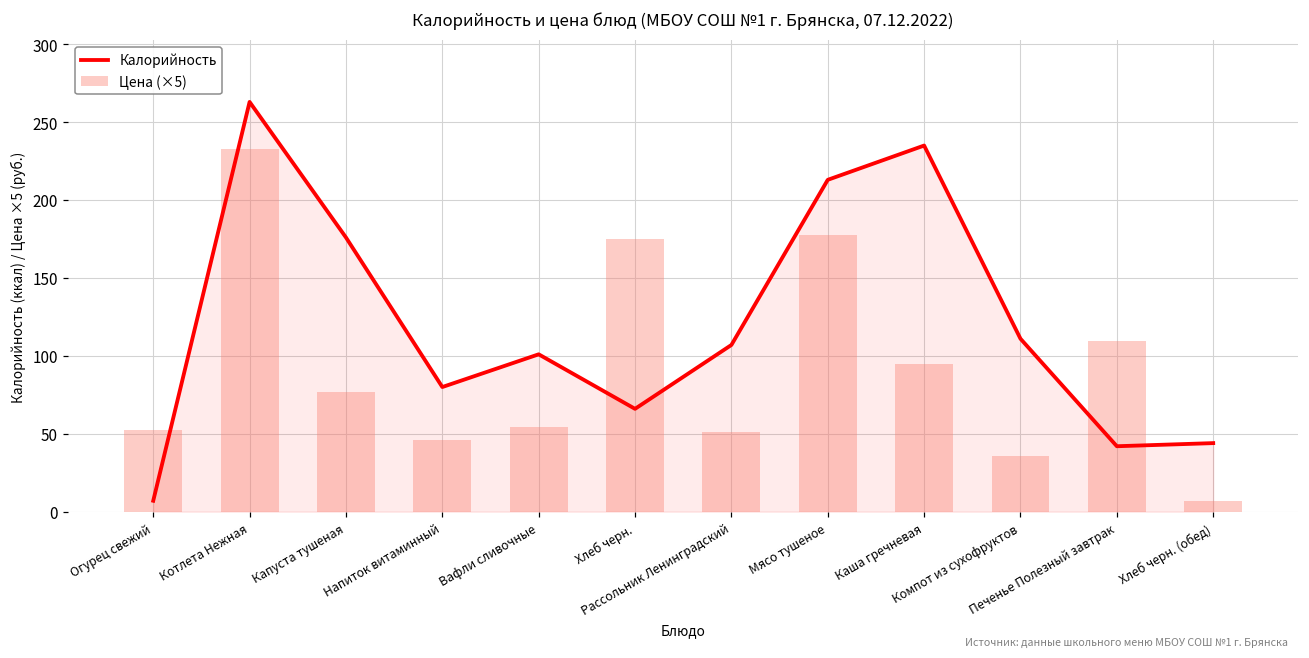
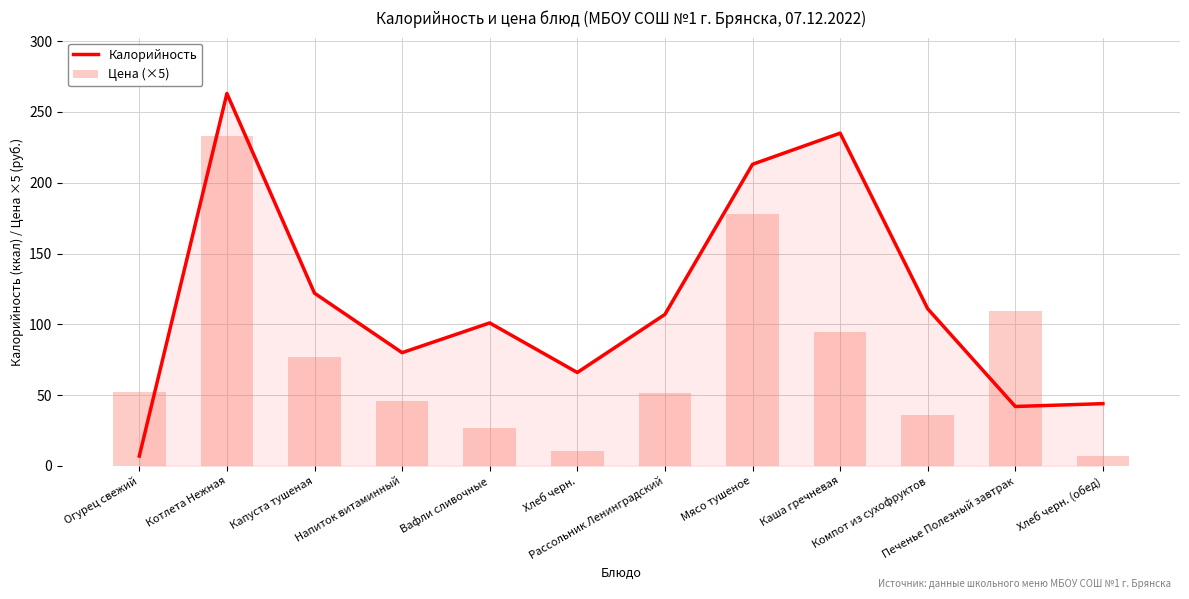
  {
    "Калорийность": {
      "Огурец свежий": 7,
      "Котлета Нежная": 263,
-     "Капуста тушеная": 176,
+     "Капуста тушеная": 122,
      "Напиток витаминный": 80,
      "Вафли сливочные": 101,
      "Хлеб черн.": 66,
      "Рассольник Ленинградский": 107,
      "Мясо тушеное": 213,
      "Каша гречневая": 235,
      "Компот из сухофруктов": 111,
      "Печенье Полезный завтрак": 42,
      "Хлеб черн. (обед)": 44
    },
    "Цена (×5)": {
      "Огурец свежий": 52,
      "Котлета Нежная": 233,
      "Капуста тушеная": 77,
      "Напиток витаминный": 46,
-     "Вафли сливочные": 55,
-     "Хлеб черн.": 175,
+     "Вафли сливочные": 27,
+     "Хлеб черн.": 11,
      "Рассольник Ленинградский": 51,
      "Мясо тушеное": 178,
      "Каша гречневая": 95,
      "Компот из сухофруктов": 36,
      "Печенье Полезный завтрак": 109,
      "Хлеб черн. (обед)": 7
    }
  }
